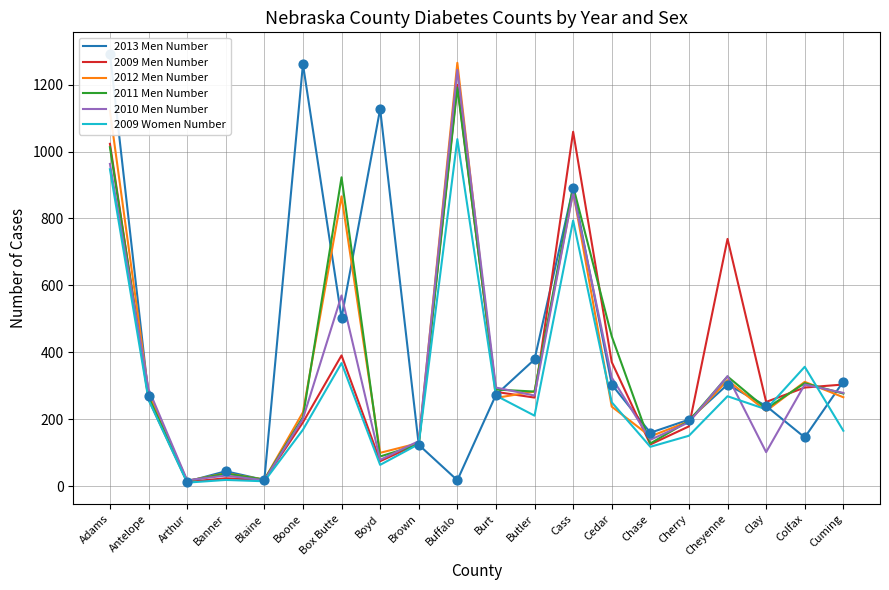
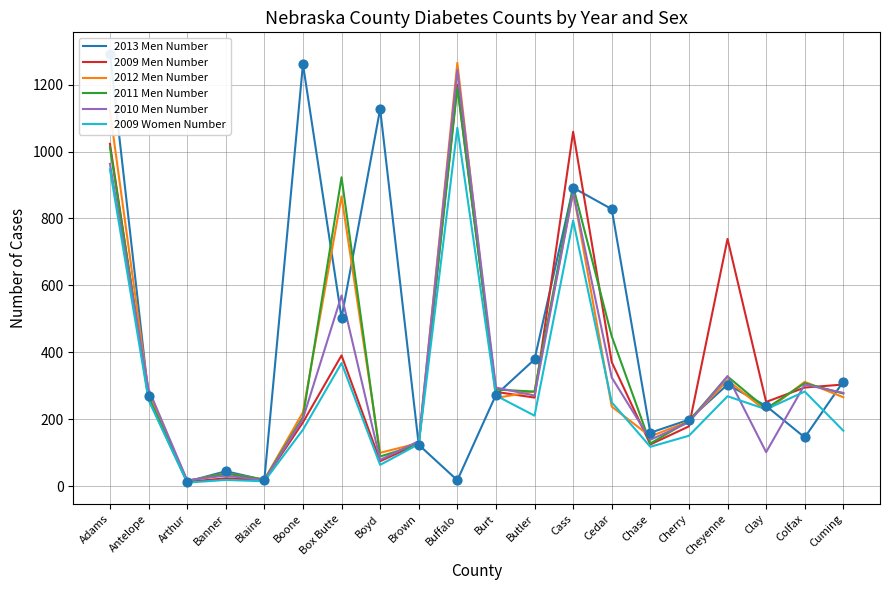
  {
    "2013 Men Number": {
      "Boone": 1260,
      "Box Butte": 500,
      "Boyd": 1130,
      "Buffalo": 20,
      "Butler": 380,
-     "Cedar": 300,
+     "Cedar": 830,
      "Chase": 160,
      "Cheyenne": 300,
      "Clay": 240,
      "Colfax": 150,
      "Cuming": 310
    },
    "2009 Men Number": {
      "Adams": 1020,
      "Boone": 190,
      "Box Butte": 390,
      "Buffalo": 1200,
      "Cass": 1060,
      "Cedar": 370,
      "Cherry": 180,
      "Cheyenne": 740,
      "Clay": 250,
      "Colfax": 300,
      "Cuming": 300
    },
    "2012 Men Number": {
      "Antelope": 280,
      "Boone": 220,
      "Box Butte": 870,
      "Boyd": 100,
      "Buffalo": 1270,
      "Cedar": 240,
      "Chase": 150,
      "Cheyenne": 320,
      "Cuming": 270
    },
    "2011 Men Number": {
      "Adams": 1010,
      "Box Butte": 920,
      "Boyd": 90,
      "Buffalo": 1190,
      "Cedar": 450
    },
    "2010 Men Number": {
      "Adams": 960,
      "Antelope": 290,
      "Box Butte": 570,
      "Buffalo": 1240,
      "Cedar": 330,
      "Chase": 140,
      "Clay": 100
    },
    "2009 Women Number": {
      "Adams": 950,
      "Boone": 170,
      "Box Butte": 370,
      "Boyd": 60,
-     "Buffalo": 1040,
+     "Buffalo": 1070,
      "Butler": 210,
      "Cass": 790,
      "Cedar": 250,
      "Cherry": 150,
      "Cheyenne": 270,
-     "Colfax": 360,
+     "Colfax": 280,
      "Cuming": 170
    }
  }
